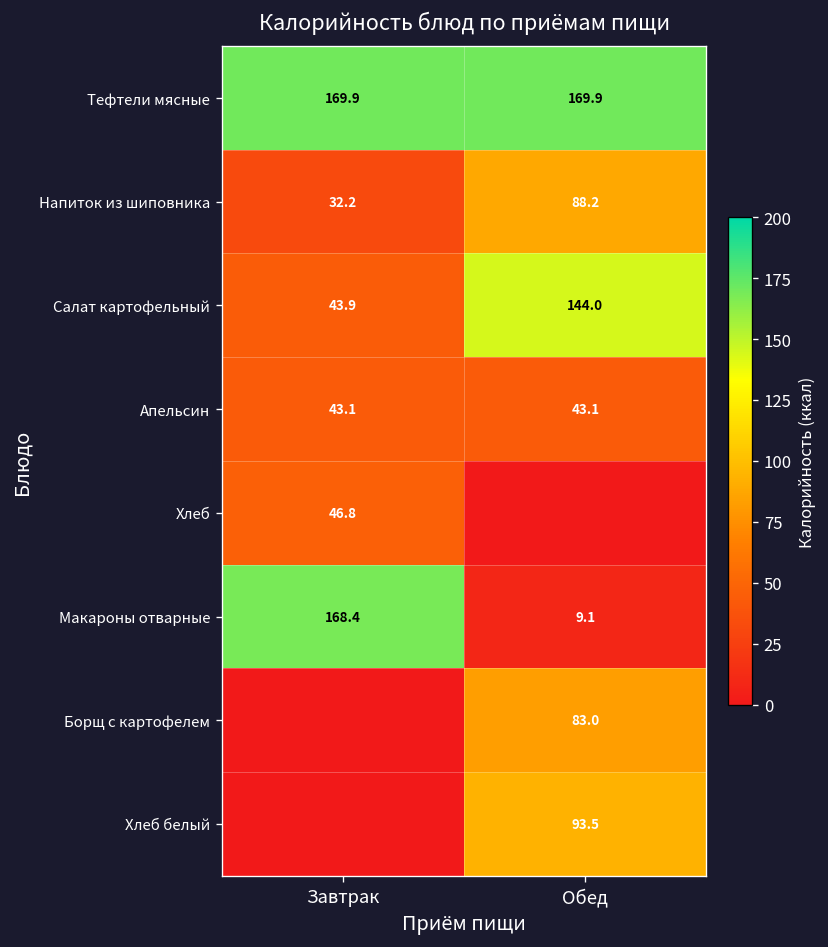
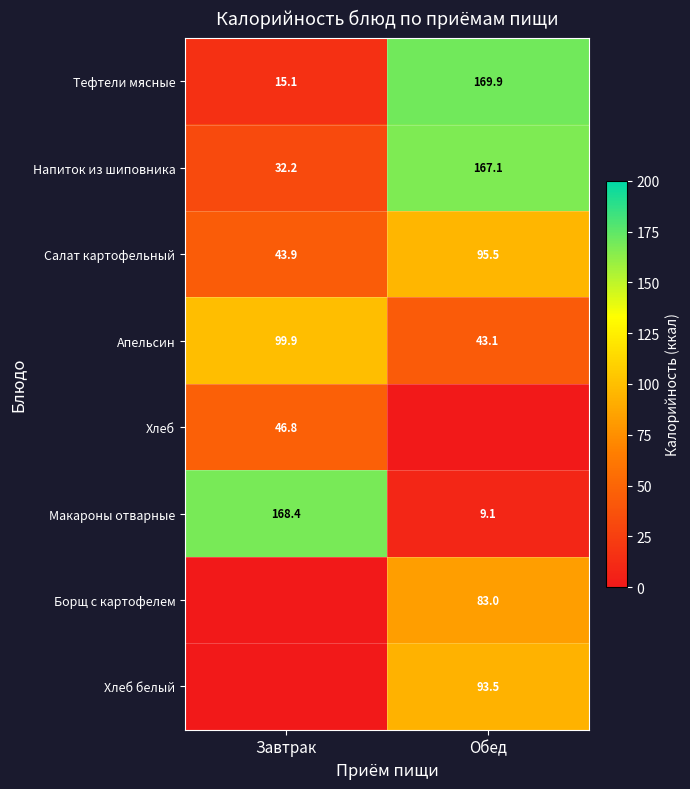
  {
    "Тефтели мясные": {
-     "Завтрак": 169.9,
+     "Завтрак": 15.1,
      "Обед": 169.9
    },
    "Напиток из шиповника": {
      "Завтрак": 32.2,
-     "Обед": 88.2
+     "Обед": 167.1
    },
    "Салат картофельный": {
      "Завтрак": 43.9,
-     "Обед": 144.0
+     "Обед": 95.5
    },
    "Апельсин": {
-     "Завтрак": 43.1,
+     "Завтрак": 99.9,
      "Обед": 43.1
    },
    "Хлеб": {
      "Завтрак": 46.8
    },
    "Макароны отварные": {
      "Завтрак": 168.4,
      "Обед": 9.1
    },
    "Борщ с картофелем": {
      "Обед": 83.0
    },
    "Хлеб белый": {
      "Обед": 93.5
    }
  }
